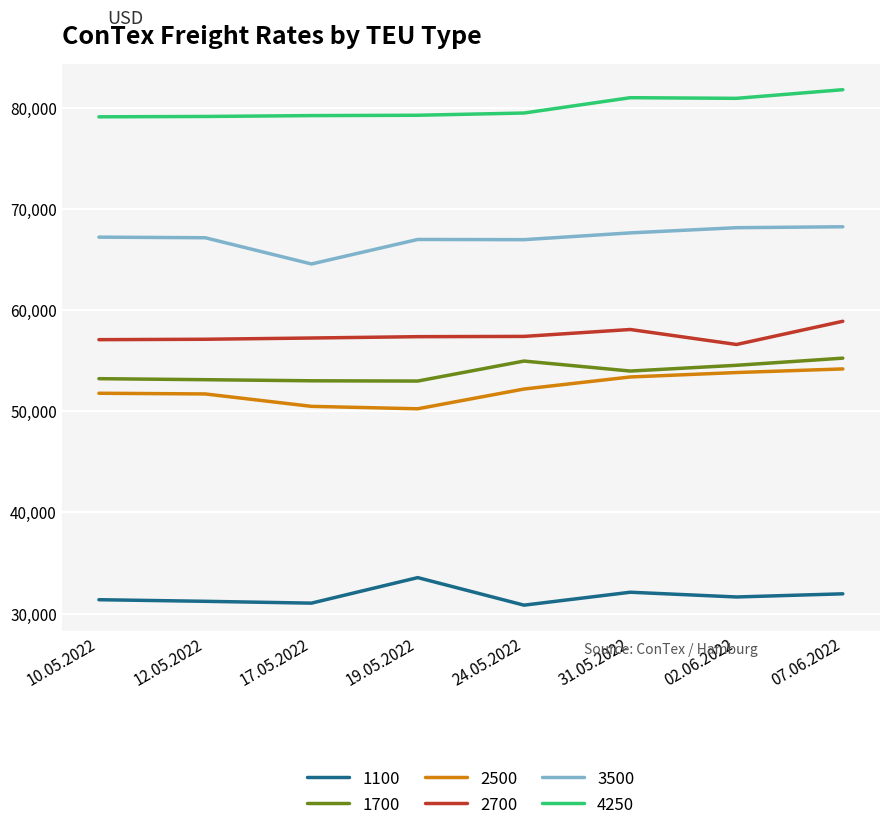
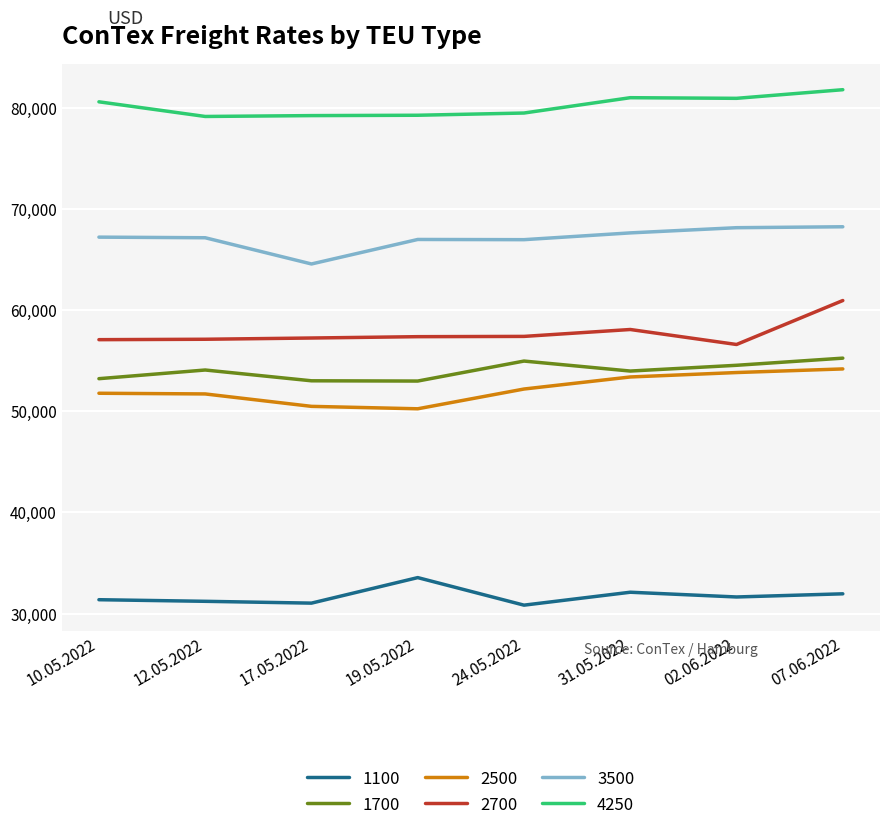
  {
    "1100": {
      "10.05.2022": "31,400",
      "12.05.2022": "31,200",
      "17.05.2022": "31,000",
      "19.05.2022": "33,600",
      "24.05.2022": "30,800",
      "31.05.2022": "32,100",
      "02.06.2022": "31,600",
      "07.06.2022": "32,000"
    },
    "1700": {
      "10.05.2022": "53,200",
-     "12.05.2022": "53,100",
+     "12.05.2022": "54,100",
      "17.05.2022": "53,000",
      "19.05.2022": "53,000",
      "24.05.2022": "55,000",
      "31.05.2022": "54,000",
      "02.06.2022": "54,500",
      "07.06.2022": "55,200"
    },
    "2500": {
      "10.05.2022": "51,800",
      "12.05.2022": "51,700",
      "17.05.2022": "50,500",
      "19.05.2022": "50,200",
      "24.05.2022": "52,200",
      "31.05.2022": "53,400",
      "02.06.2022": "53,800",
      "07.06.2022": "54,200"
    },
    "2700": {
      "10.05.2022": "57,100",
      "12.05.2022": "57,100",
      "17.05.2022": "57,200",
      "19.05.2022": "57,400",
      "24.05.2022": "57,400",
      "31.05.2022": "58,100",
      "02.06.2022": "56,600",
-     "07.06.2022": "58,900"
+     "07.06.2022": "60,900"
    },
    "3500": {
      "10.05.2022": "67,200",
      "12.05.2022": "67,100",
      "17.05.2022": "64,500",
      "19.05.2022": "67,000",
      "24.05.2022": "67,000",
      "31.05.2022": "67,600",
      "02.06.2022": "68,100",
      "07.06.2022": "68,200"
    },
    "4250": {
-     "10.05.2022": "79,100",
+     "10.05.2022": "80,600",
      "12.05.2022": "79,100",
      "17.05.2022": "79,200",
      "19.05.2022": "79,200",
      "24.05.2022": "79,500",
      "31.05.2022": "81,000",
      "02.06.2022": "80,900",
      "07.06.2022": "81,800"
    }
  }
